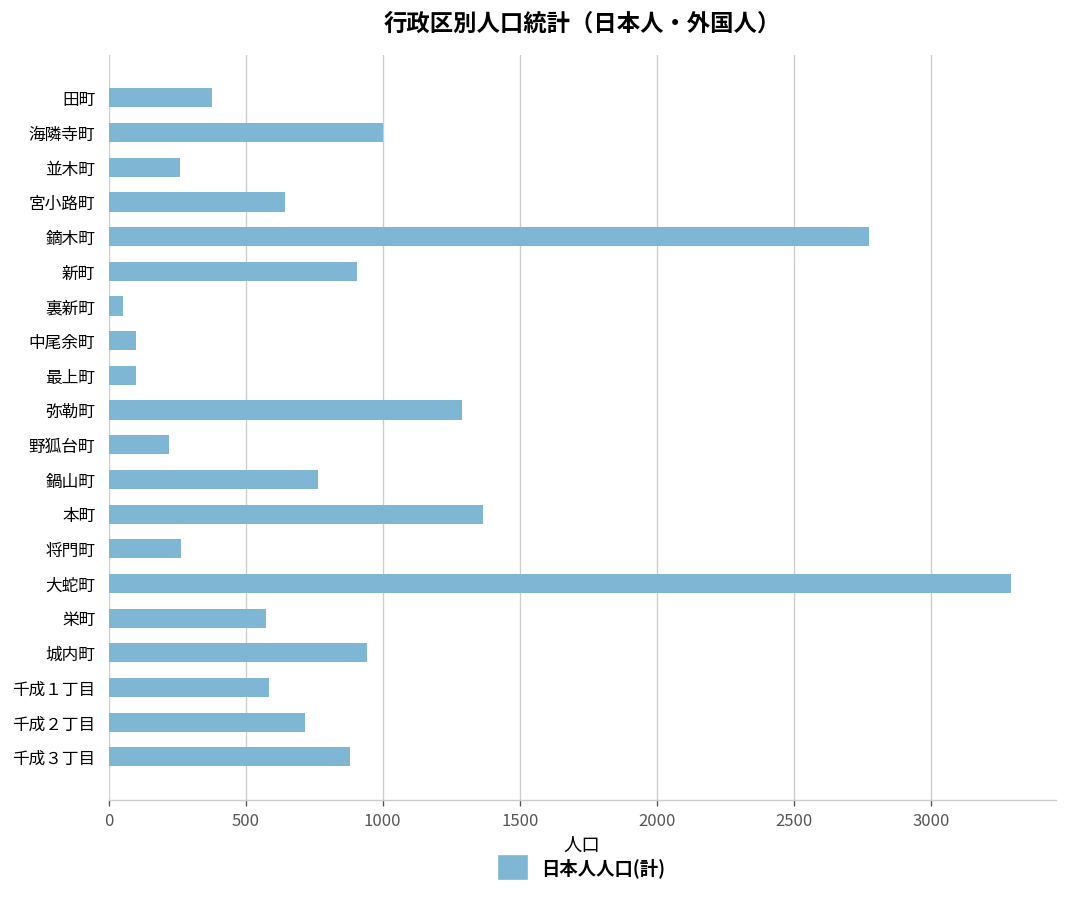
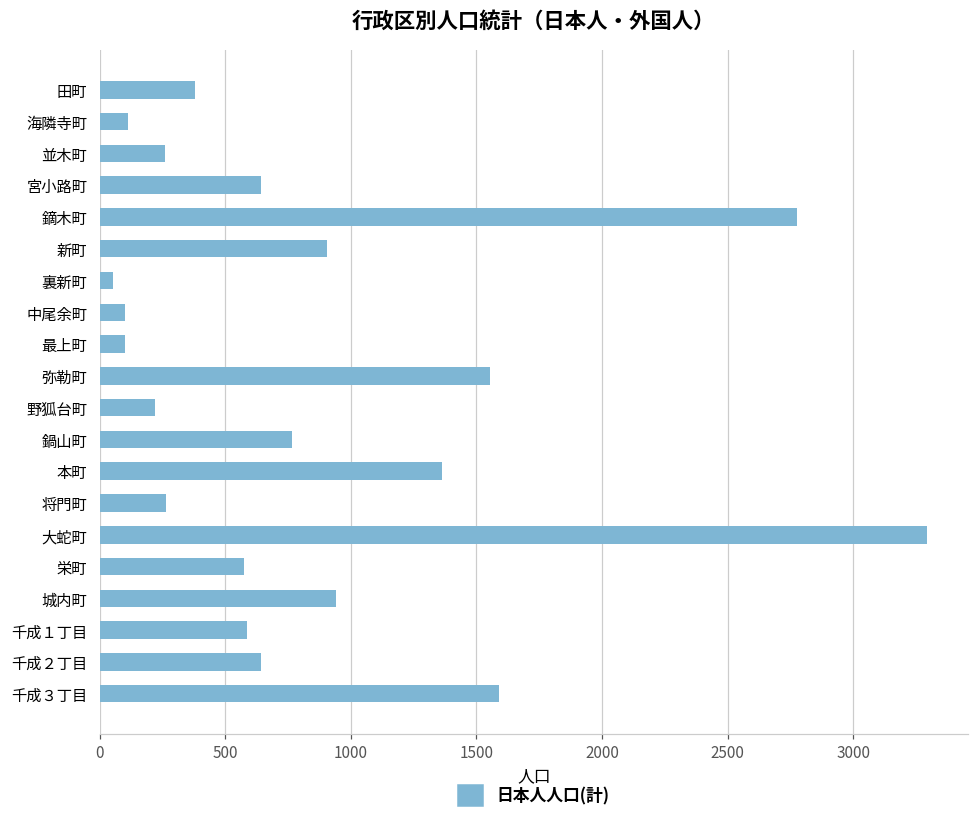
  {
    "田町": 380,
-   "海隣寺町": 1000,
+   "海隣寺町": 110,
    "並木町": 260,
    "宮小路町": 640,
    "鏑木町": 2780,
    "新町": 910,
    "裏新町": 50,
    "中尾余町": 100,
    "最上町": 100,
-   "弥勒町": 1290,
+   "弥勒町": 1550,
    "野狐台町": 220,
    "鍋山町": 770,
    "本町": 1370,
    "将門町": 260,
    "大蛇町": 3290,
    "栄町": 570,
    "城内町": 940,
    "千成１丁目": 590,
-   "千成２丁目": 720,
-   "千成３丁目": 880
+   "千成２丁目": 640,
+   "千成３丁目": 1590
  }
